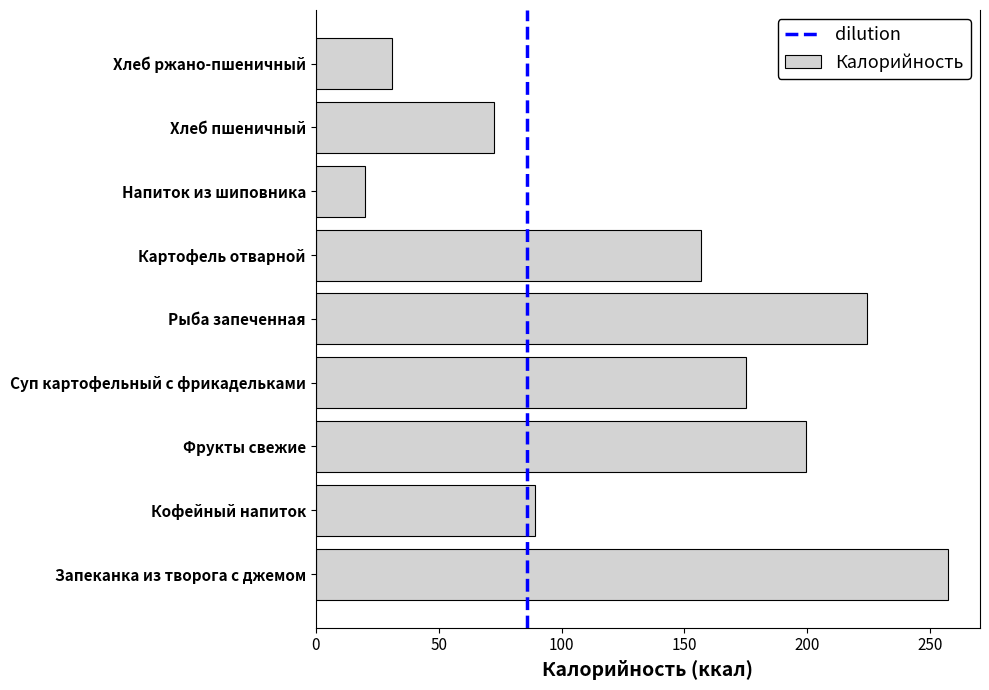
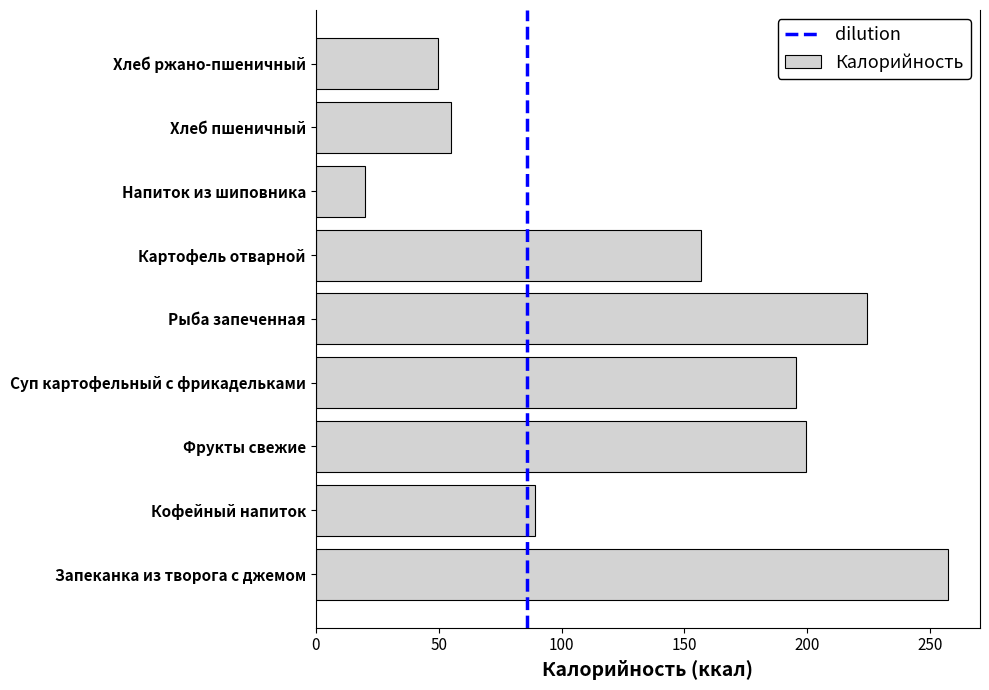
  {
-   "Хлеб ржано-пшеничный": 31,
-   "Хлеб пшеничный": 73,
+   "Хлеб ржано-пшеничный": 50,
+   "Хлеб пшеничный": 55,
    "Напиток из шиповника": 20,
    "Картофель отварной": 157,
    "Рыба запеченная": 224,
-   "Суп картофельный с фрикадельками": 175,
+   "Суп картофельный с фрикадельками": 195,
    "Фрукты свежие": 199,
    "Кофейный напиток": 89,
    "Запеканка из творога с джемом": 257
  }
